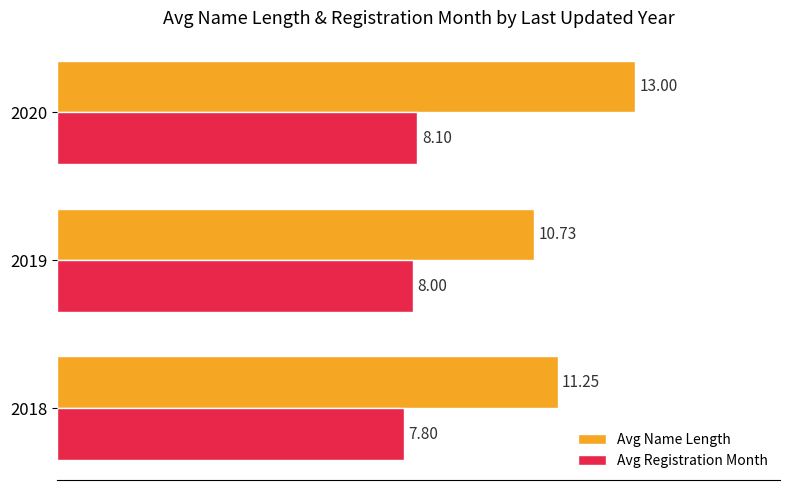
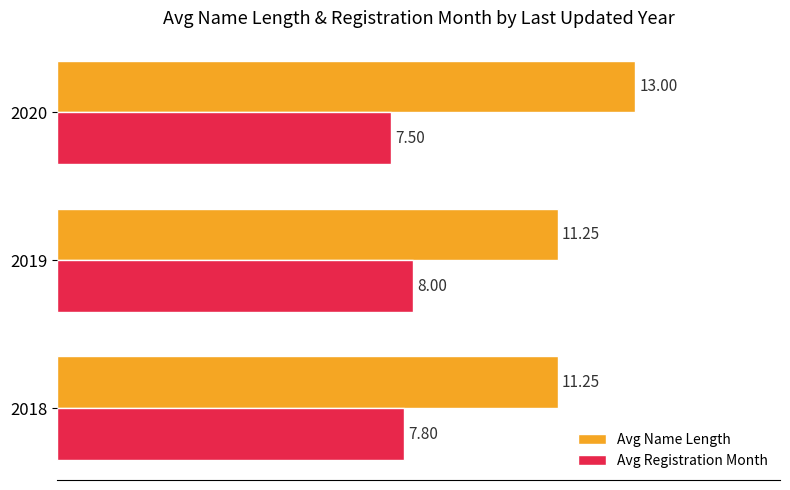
  {
    "Avg Name Length": {
      "2020": 13.00,
-     "2019": 10.73,
+     "2019": 11.25,
      "2018": 11.25
    },
    "Avg Registration Month": {
-     "2020": 8.10,
+     "2020": 7.50,
      "2019": 8.00,
      "2018": 7.80
    }
  }
